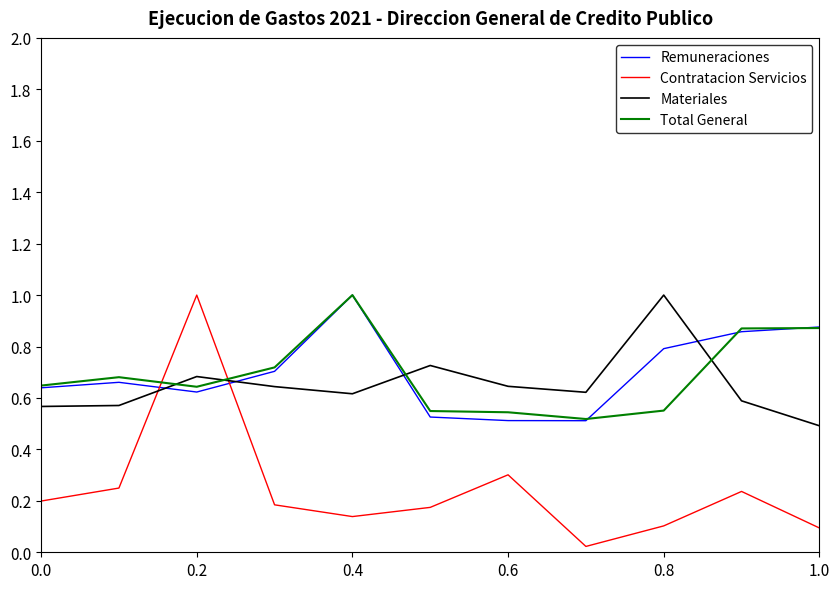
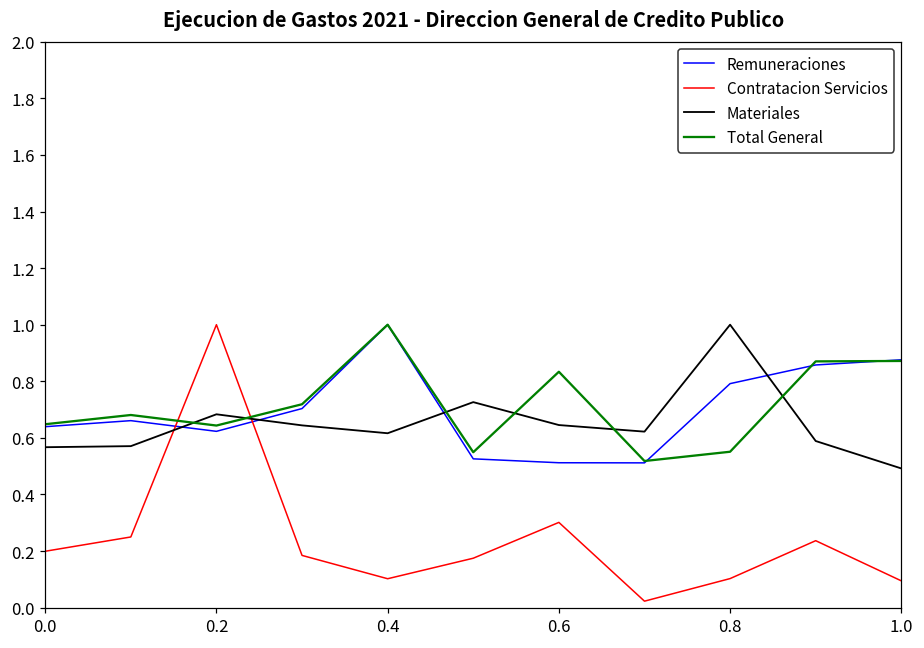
  {
    "Remuneraciones": {
      "0.2": 0.62,
      "0.6": 0.51,
      "0.8": 0.79
    },
    "Contratacion Servicios": {
      "0.0": 0.20,
      "0.2": 1.00,
-     "0.4": 0.14,
+     "0.4": 0.10,
      "0.6": 0.30,
      "0.8": 0.10,
      "1.0": 0.09
    },
    "Materiales": {
      "0.0": 0.57,
      "0.2": 0.68,
      "0.4": 0.62,
      "0.6": 0.65,
      "0.8": 1.00,
      "1.0": 0.49
    },
    "Total General": {
      "0.2": 0.64,
-     "0.6": 0.54,
+     "0.6": 0.83,
      "0.8": 0.55
    }
  }
